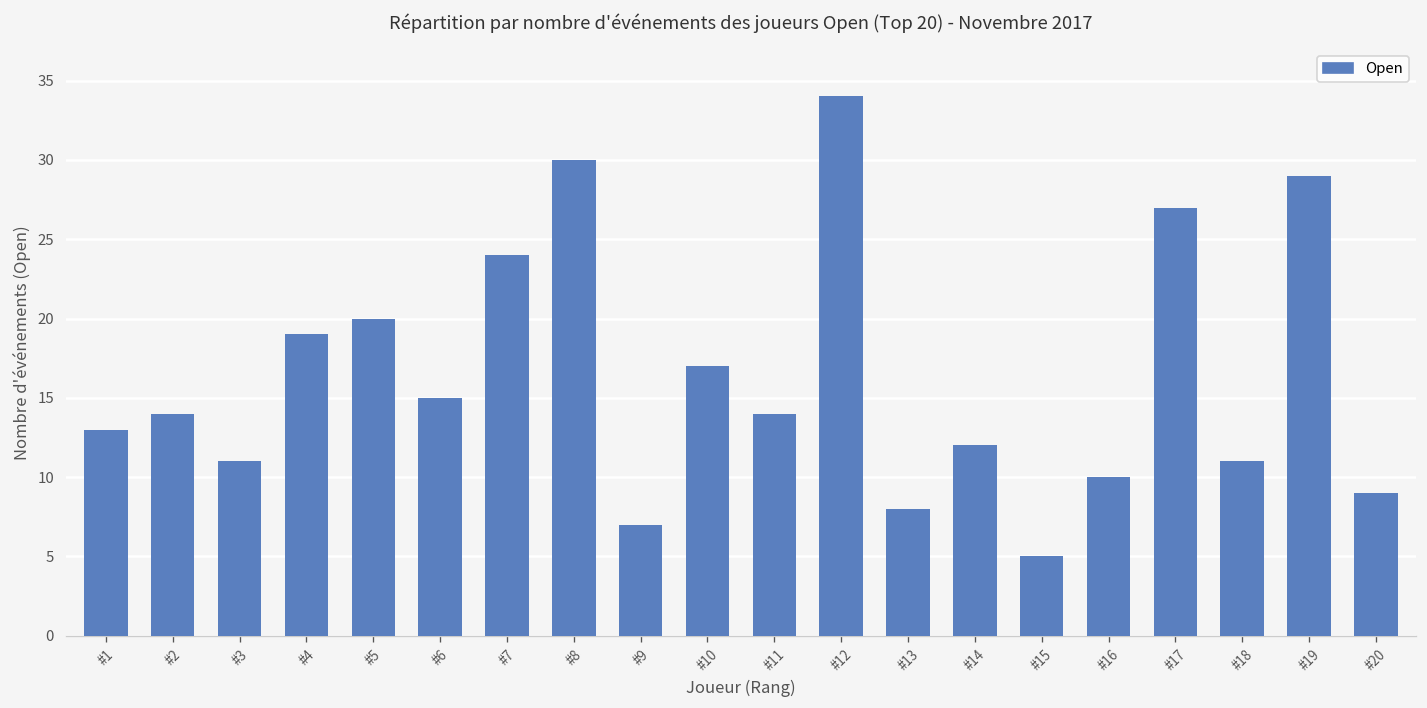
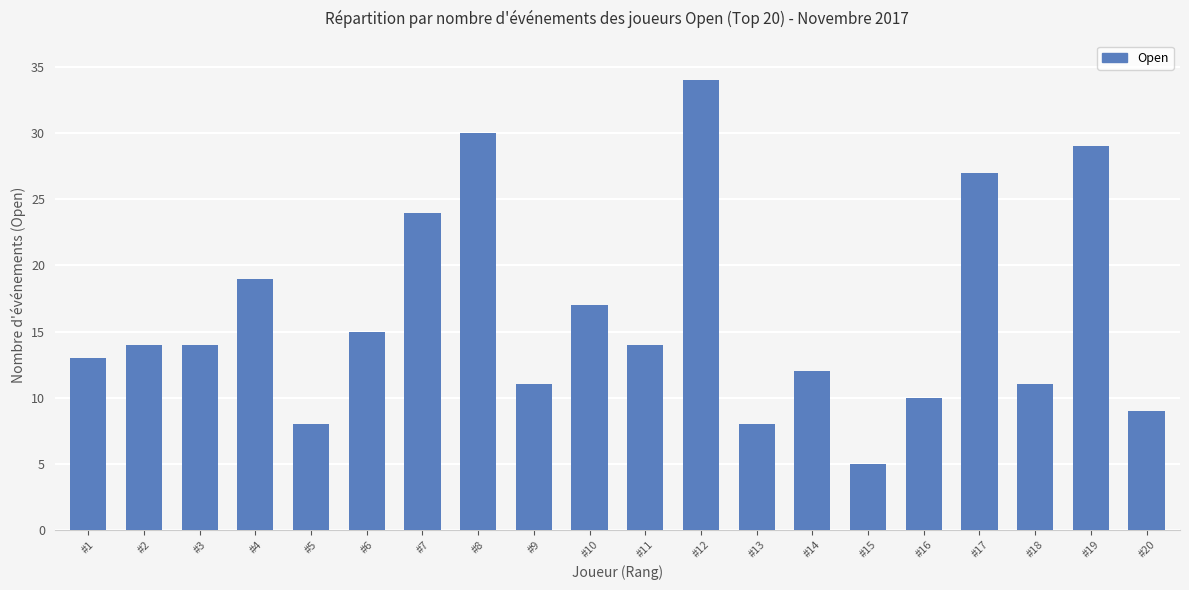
  {
    "#1": 13,
    "#2": 14,
-   "#3": 11,
+   "#3": 14,
    "#4": 19,
-   "#5": 20,
+   "#5": 8,
    "#6": 15,
    "#7": 24,
    "#8": 30,
-   "#9": 7,
+   "#9": 11,
    "#10": 17,
    "#11": 14,
    "#12": 34,
    "#13": 8,
    "#14": 12,
    "#15": 5,
    "#16": 10,
    "#17": 27,
    "#18": 11,
    "#19": 29,
    "#20": 9
  }
